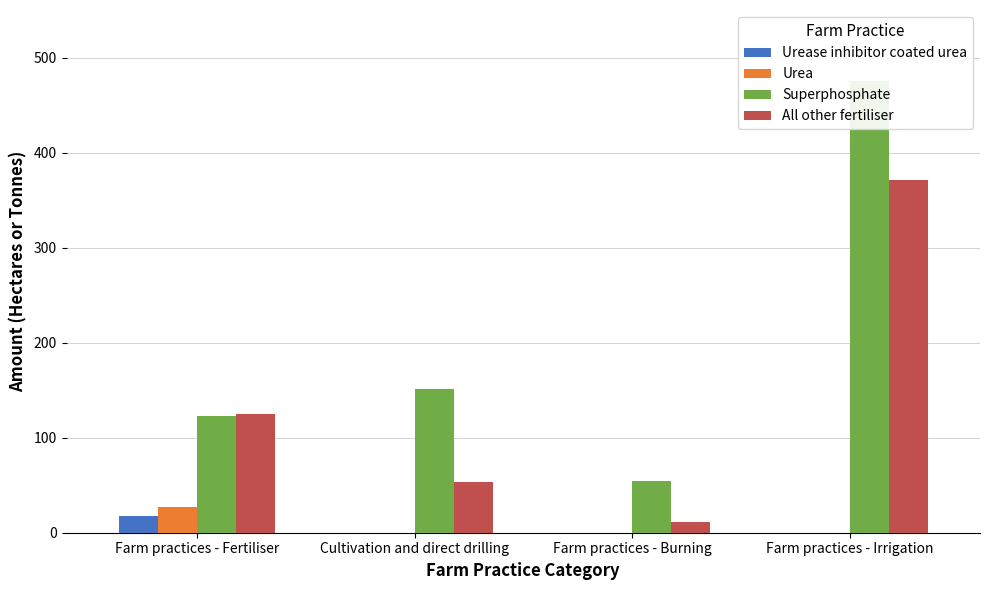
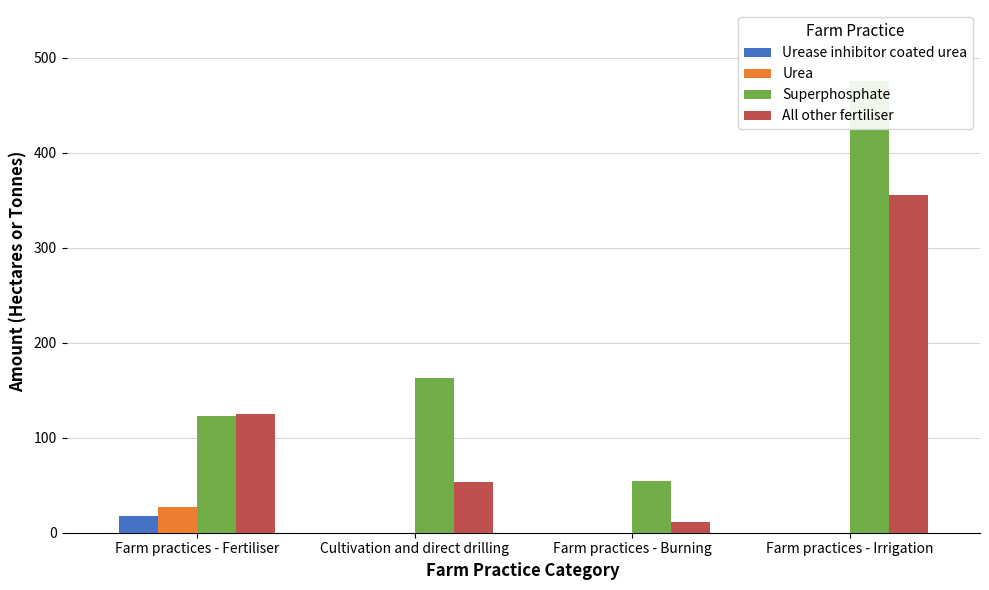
  {
    "Urease inhibitor coated urea": {
      "Farm practices - Fertiliser": 20,
      "Cultivation and direct drilling": 0,
      "Farm practices - Burning": 0,
      "Farm practices - Irrigation": 0
    },
    "Urea": {
      "Farm practices - Fertiliser": 30,
      "Cultivation and direct drilling": 0,
      "Farm practices - Burning": 0,
      "Farm practices - Irrigation": 0
    },
    "Superphosphate": {
      "Farm practices - Fertiliser": 120,
-     "Cultivation and direct drilling": 150,
+     "Cultivation and direct drilling": 160,
      "Farm practices - Burning": 50
    },
    "All other fertiliser": {
      "Farm practices - Fertiliser": 120,
      "Cultivation and direct drilling": 50,
      "Farm practices - Burning": 10,
-     "Farm practices - Irrigation": 370
+     "Farm practices - Irrigation": 350
    }
  }
